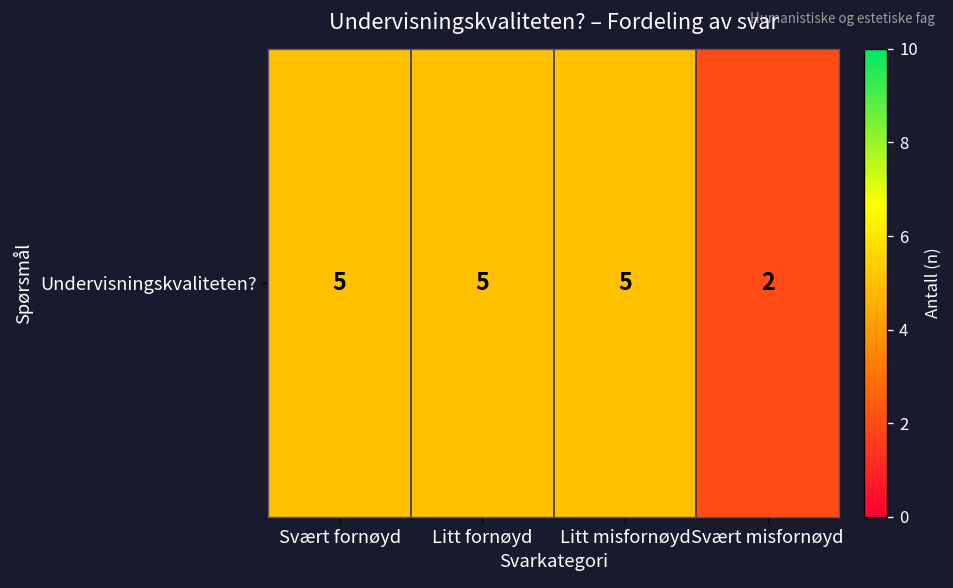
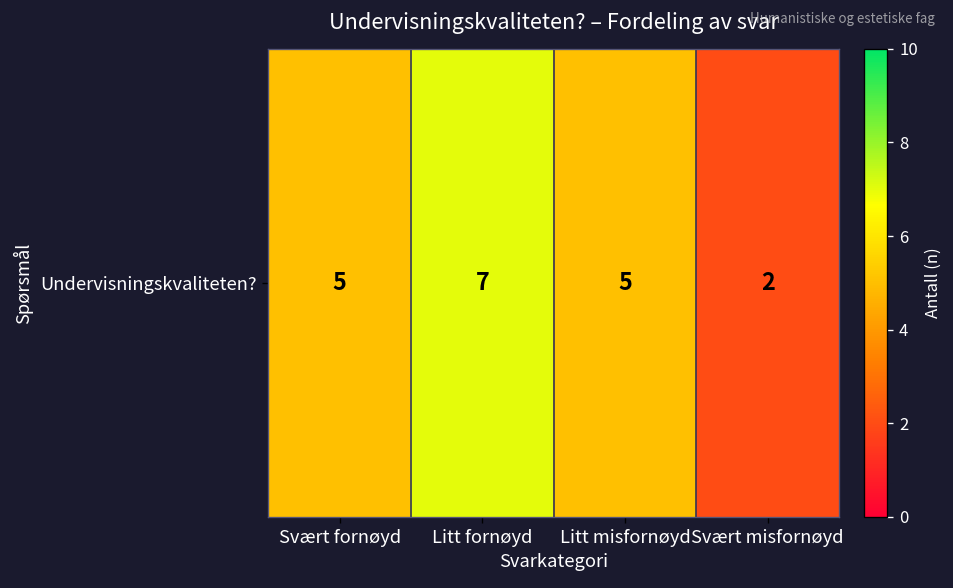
  {
    "Undervisningskvaliteten?": {
      "Svært fornøyd": 5,
-     "Litt fornøyd": 5,
+     "Litt fornøyd": 7,
      "Litt misfornøyd": 5,
      "Svært misfornøyd": 2
    }
  }
